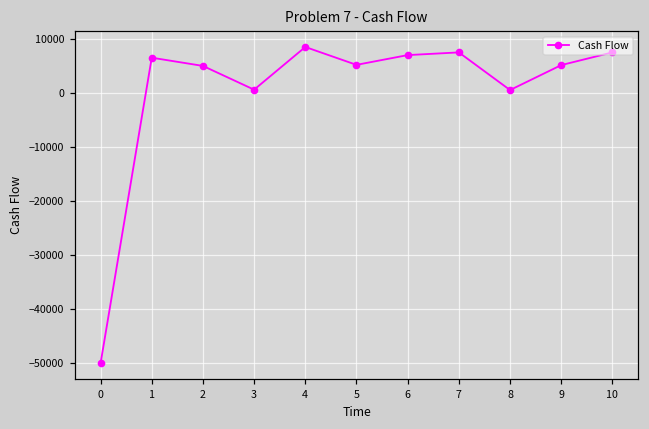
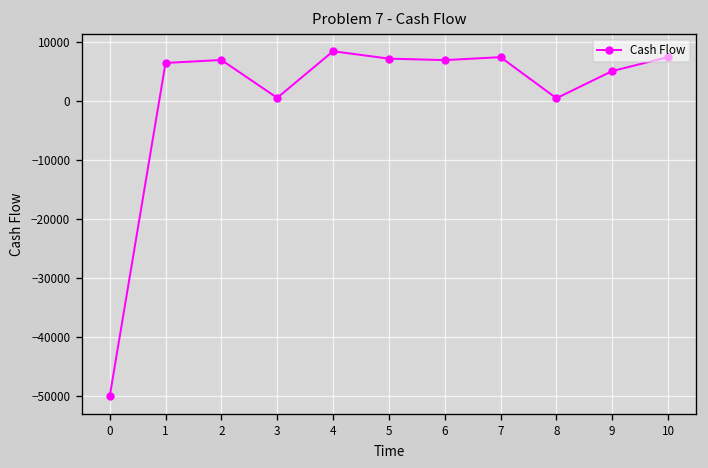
  {
    "0": -50000,
    "1": 7000,
-   "2": 5000,
+   "2": 7000,
    "3": 1000,
    "4": 9000,
-   "5": 5000,
+   "5": 7000,
    "6": 7000,
    "7": 8000,
    "8": 1000,
    "9": 5000
  }
